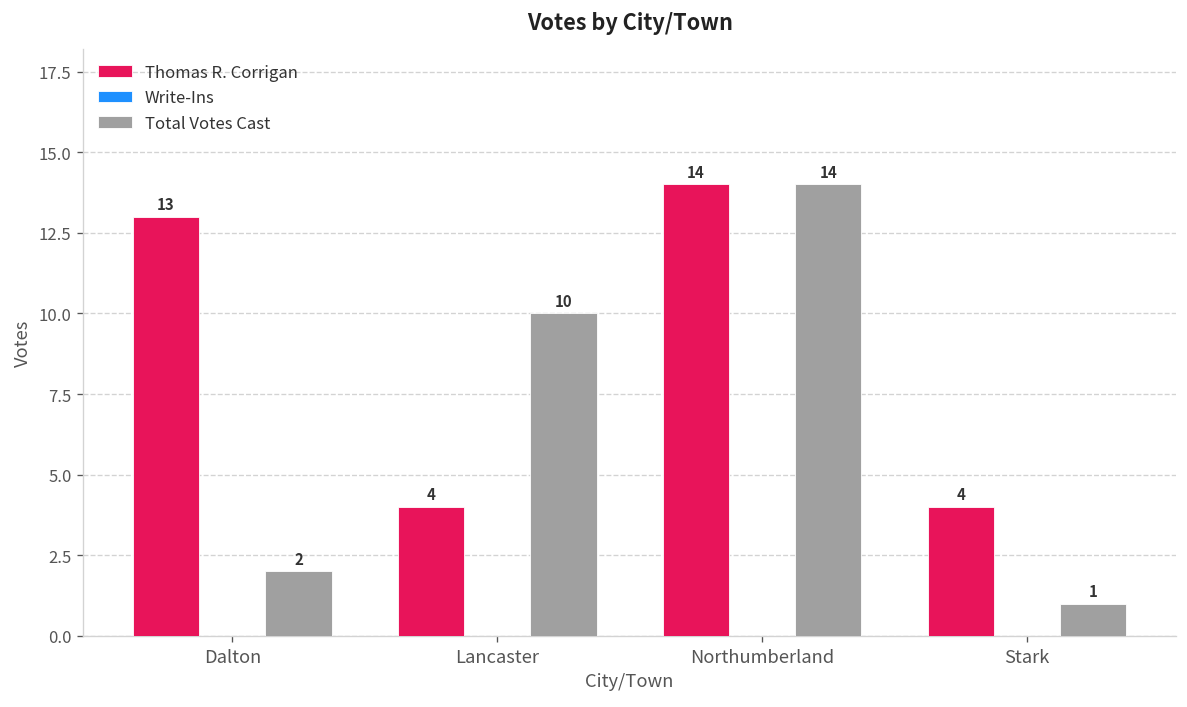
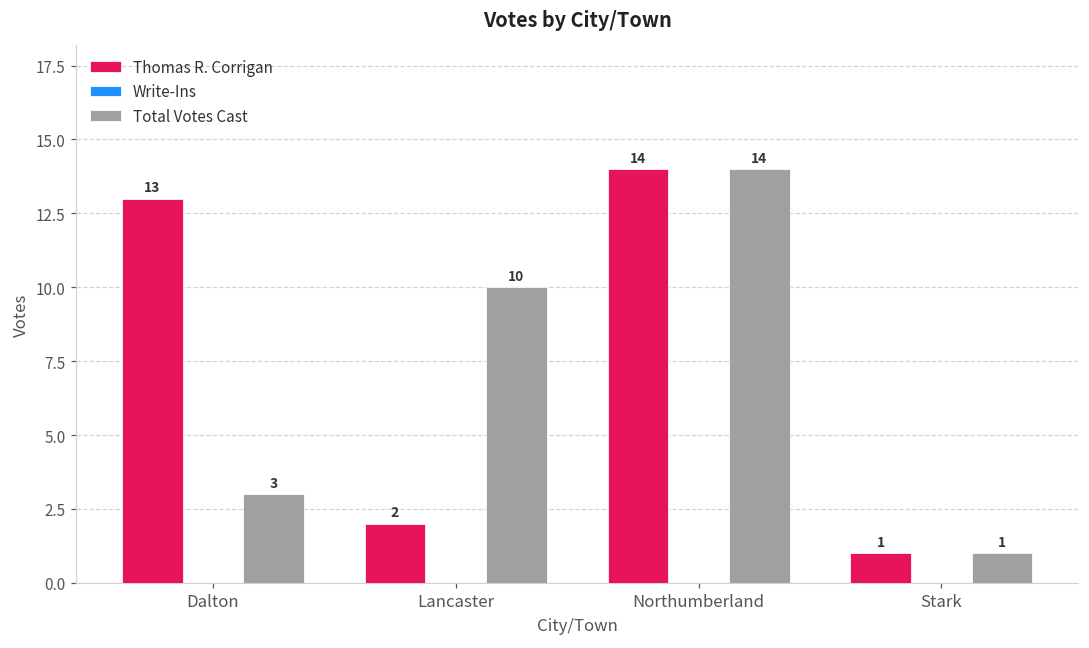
  {
    "Thomas R. Corrigan": {
      "Dalton": 13,
-     "Lancaster": 4,
+     "Lancaster": 2,
      "Northumberland": 14,
-     "Stark": 4
+     "Stark": 1
    },
    "Write-Ins": {
      "Dalton": 0.0,
      "Lancaster": 0.0,
      "Northumberland": 0.0,
      "Stark": 0.0
    },
    "Total Votes Cast": {
-     "Dalton": 2,
+     "Dalton": 3,
      "Lancaster": 10,
      "Northumberland": 14,
      "Stark": 1
    }
  }
